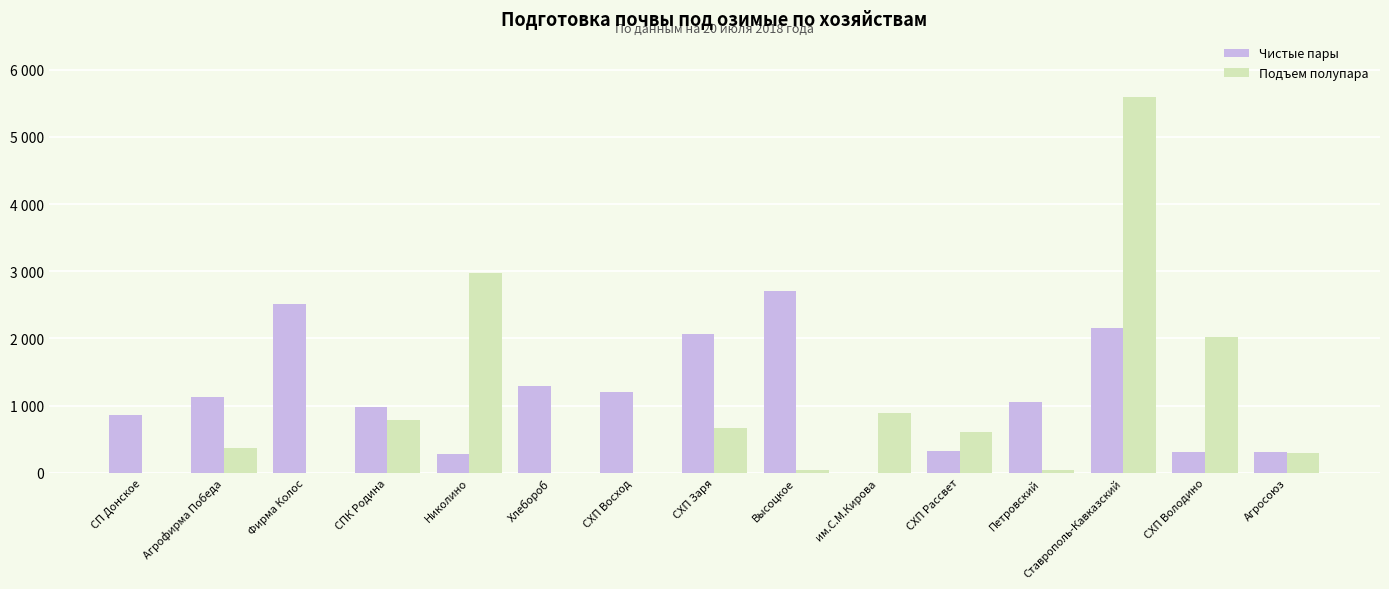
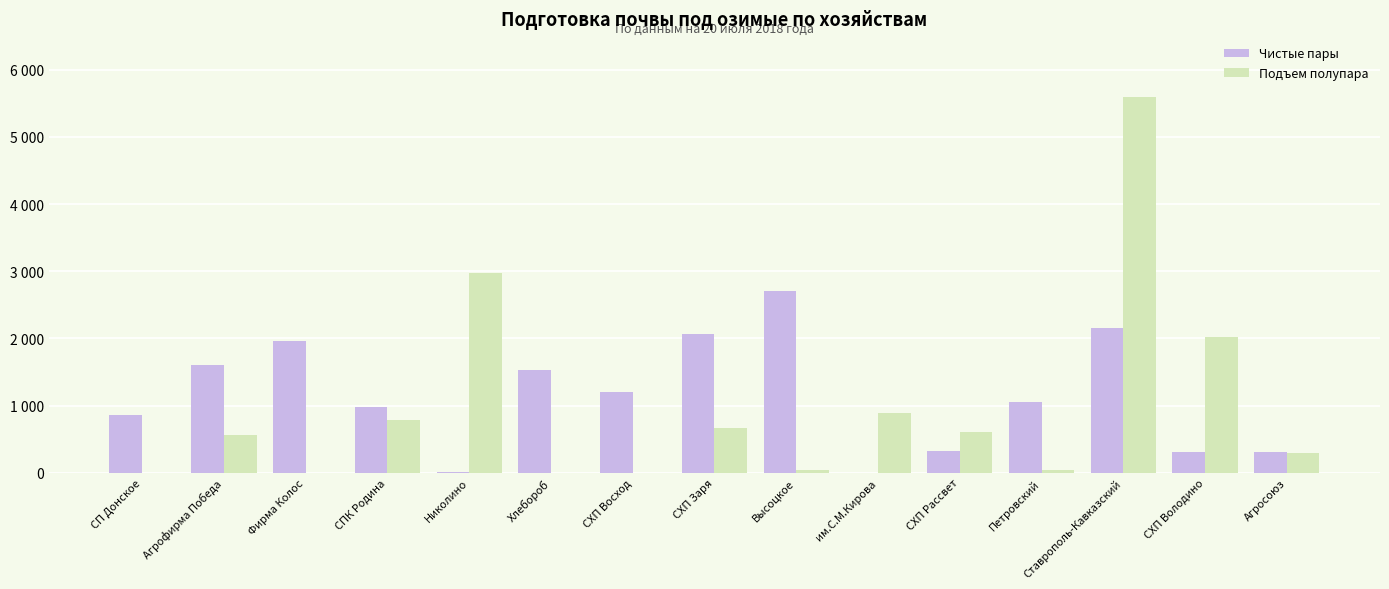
  {
    "Чистые пары": {
      "СП Донское": 900,
-     "Агрофирма Победа": 1100,
-     "Фирма Колос": 2500,
+     "Агрофирма Победа": 1600,
+     "Фирма Колос": 2000,
      "СПК Родина": 1000,
-     "Николино": 300,
-     "Хлебороб": 1300,
+     "Николино": 0,
+     "Хлебороб": 1500,
      "СХП Восход": 1200,
      "СХП Заря": 2100,
      "Высоцкое": 2700,
      "им.С.М.Кирова": 0,
      "СХП Рассвет": 300,
      "Петровский": 1100,
      "Ставрополь-Кавказский": 2200,
      "СХП Володино": 300,
      "Агросоюз": 300
    },
    "Подъем полупара": {
      "СП Донское": 0,
-     "Агрофирма Победа": 400,
+     "Агрофирма Победа": 600,
      "Фирма Колос": 0,
      "СПК Родина": 800,
      "Николино": 3000,
      "Хлебороб": 0,
      "СХП Восход": 0,
      "СХП Заря": 700,
      "Высоцкое": 0,
      "им.С.М.Кирова": 900,
      "СХП Рассвет": 600,
      "Ставрополь-Кавказский": 5600,
      "СХП Володино": 2000,
      "Агросоюз": 300
    }
  }
